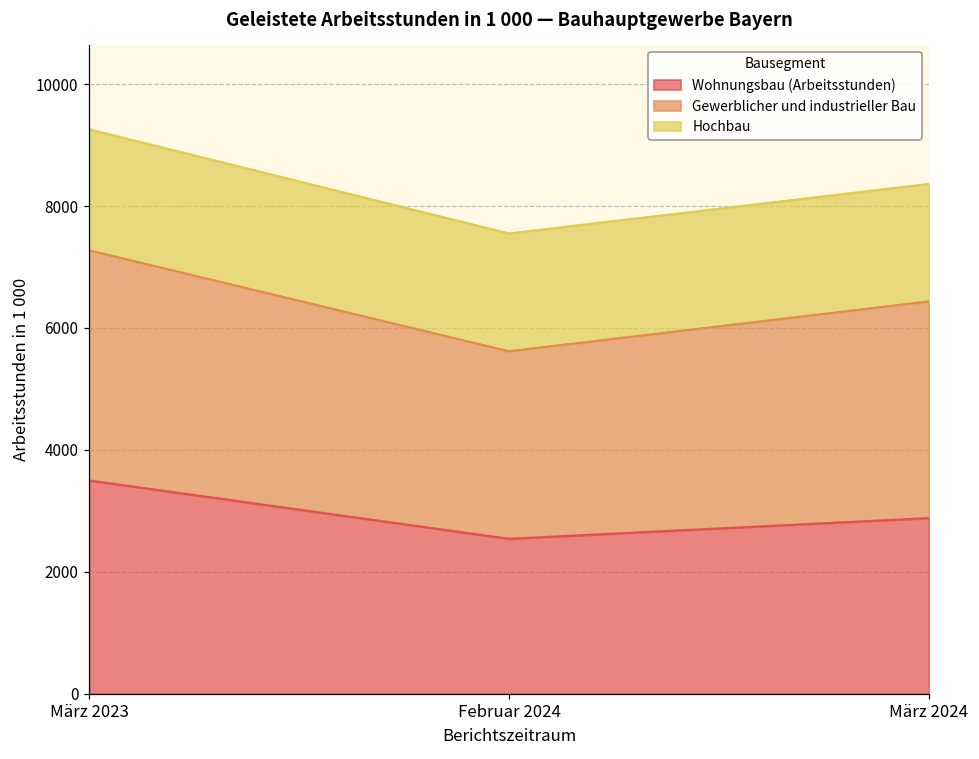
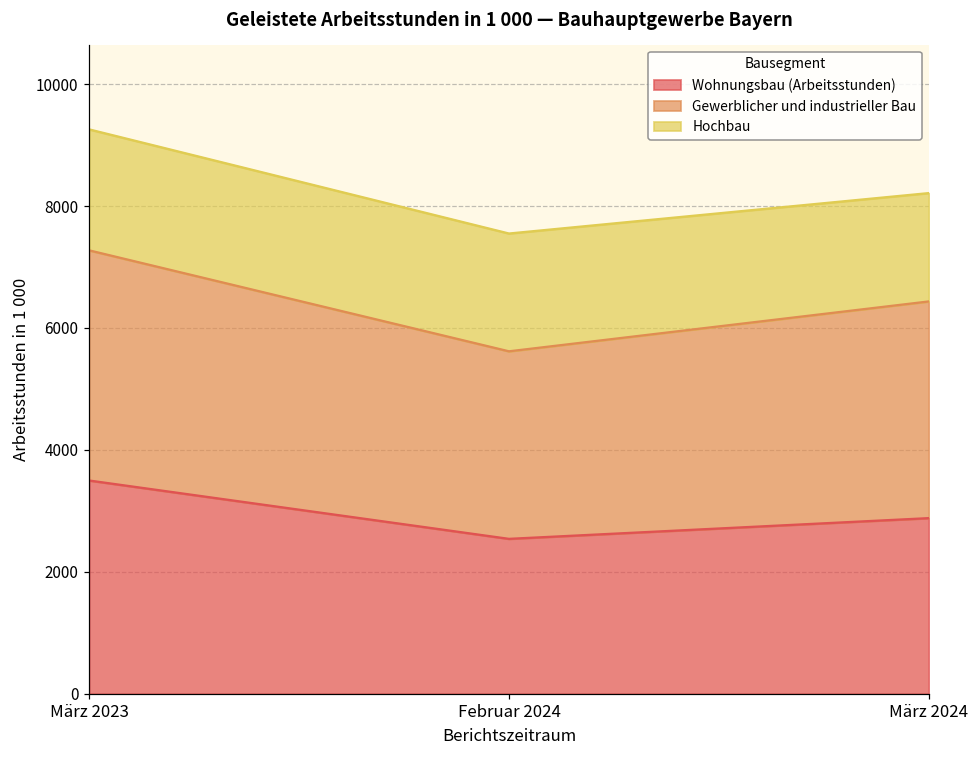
  {
    "Hochbau": {
      "März 2023": 2000,
      "Februar 2024": 1900,
-     "März 2024": 1900
+     "März 2024": 1800
    }
  }
